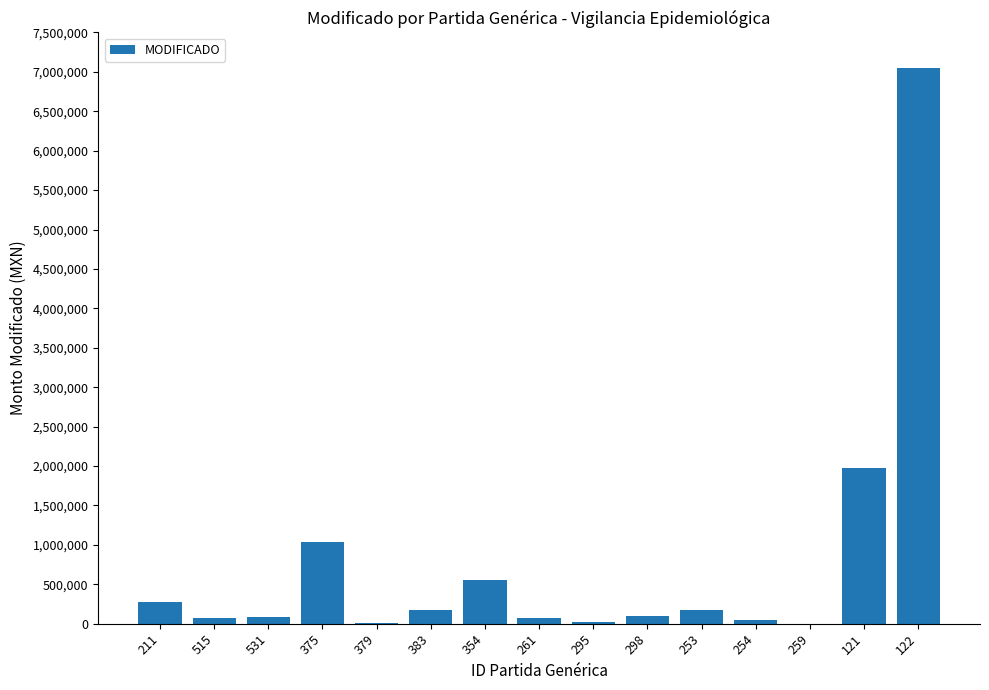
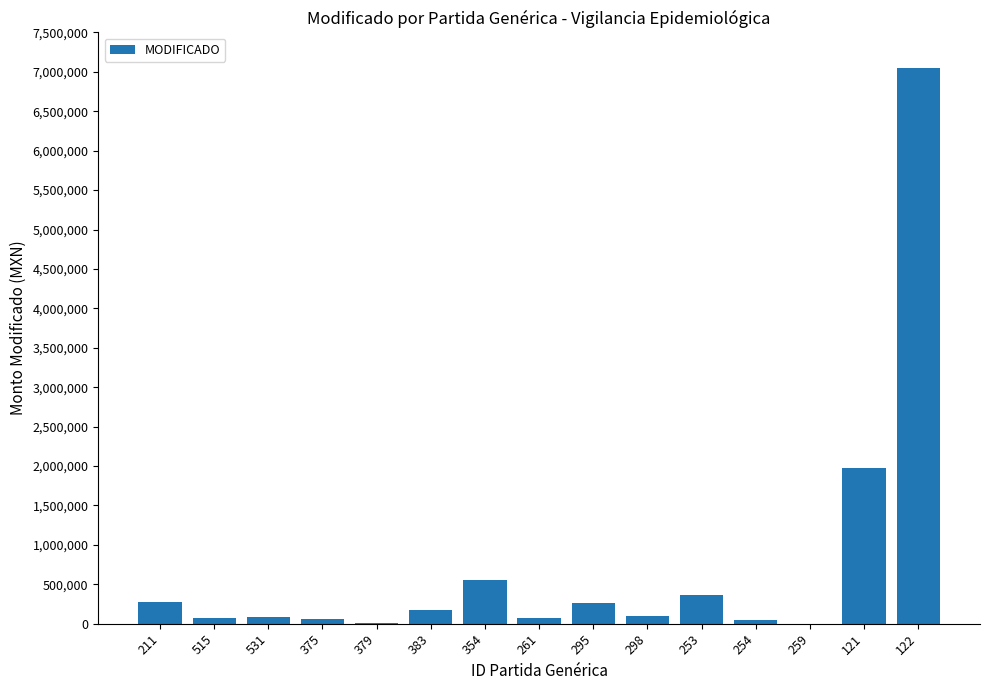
  {
    "211": "300,000",
    "515": "100,000",
    "531": "100,000",
-   "375": "1,000,000",
+   "375": "100,000",
    "383": "200,000",
    "354": "500,000",
    "261": "100,000",
-   "295": "0",
+   "295": "300,000",
    "298": "100,000",
-   "253": "200,000",
+   "253": "400,000",
    "254": "100,000",
    "121": "2,000,000",
    "122": "7,100,000"
  }
